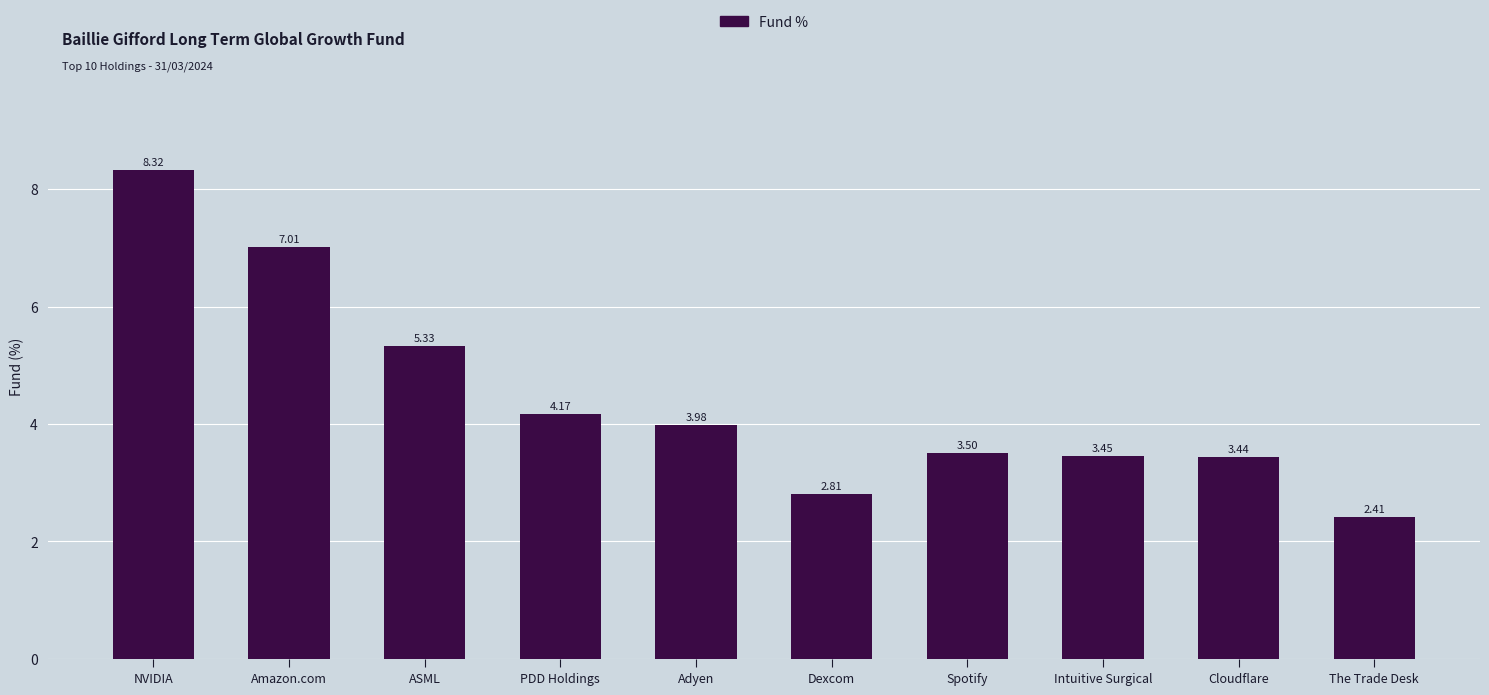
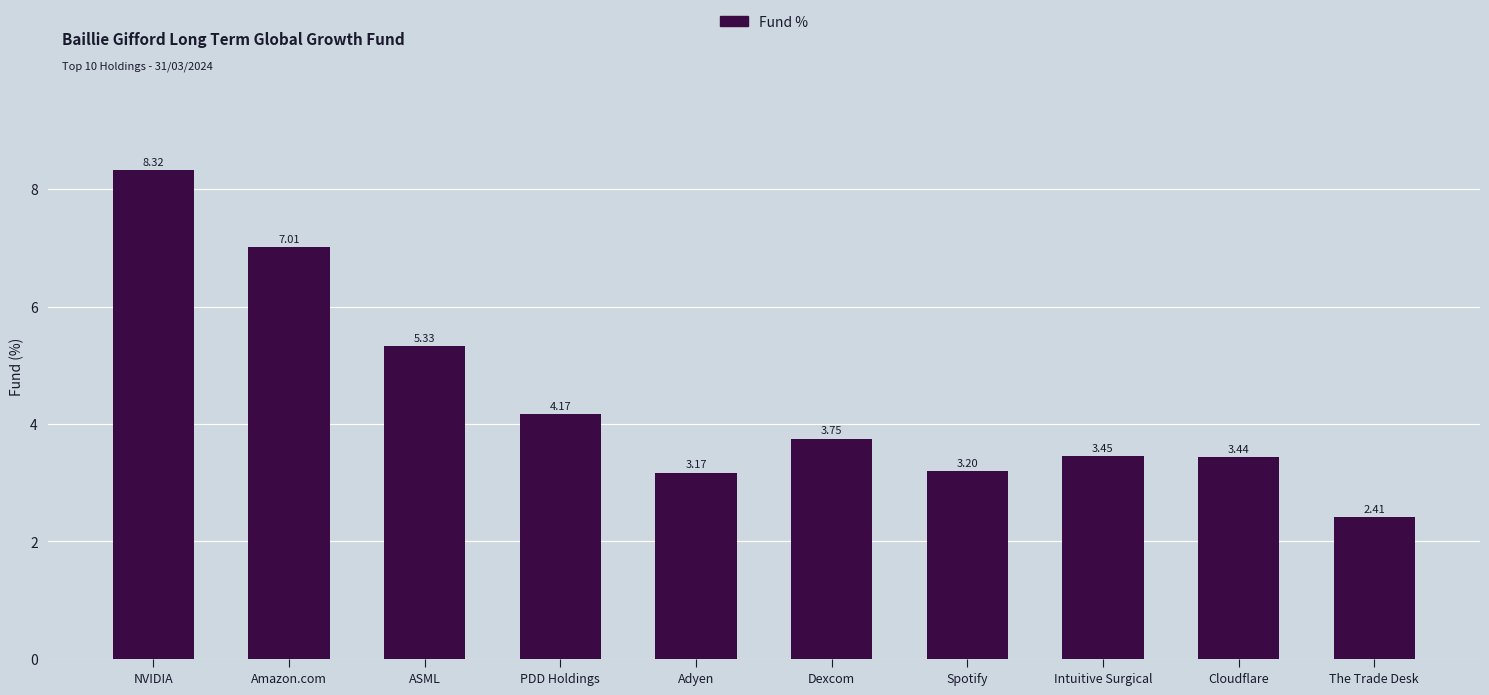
  {
    "NVIDIA": 8.32,
    "Amazon.com": 7.01,
    "ASML": 5.33,
    "PDD Holdings": 4.17,
-   "Adyen": 3.98,
-   "Dexcom": 2.81,
-   "Spotify": 3.50,
+   "Adyen": 3.17,
+   "Dexcom": 3.75,
+   "Spotify": 3.20,
    "Intuitive Surgical": 3.45,
    "Cloudflare": 3.44,
    "The Trade Desk": 2.41
  }
